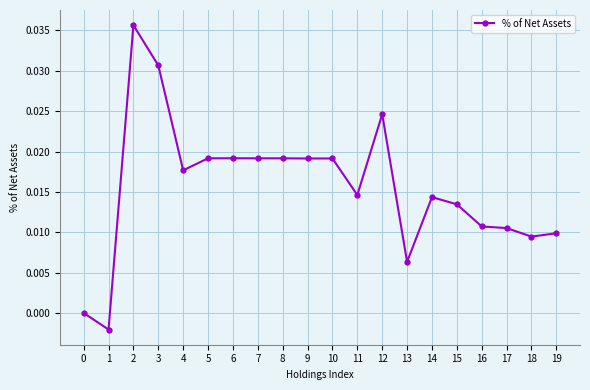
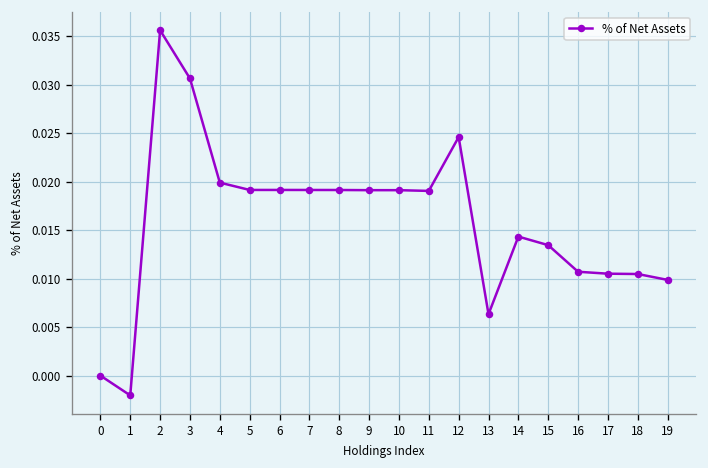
  {
    "0": 0.000,
    "1": -0.002,
    "2": 0.036,
    "3": 0.031,
-   "4": 0.018,
+   "4": 0.020,
    "5": 0.019,
    "6": 0.019,
    "7": 0.019,
    "8": 0.019,
    "9": 0.019,
    "10": 0.019,
-   "11": 0.015,
+   "11": 0.019,
    "12": 0.025,
    "13": 0.006,
    "14": 0.014,
    "15": 0.013,
    "16": 0.011,
    "17": 0.011,
-   "18": 0.009,
+   "18": 0.010,
    "19": 0.010
  }
